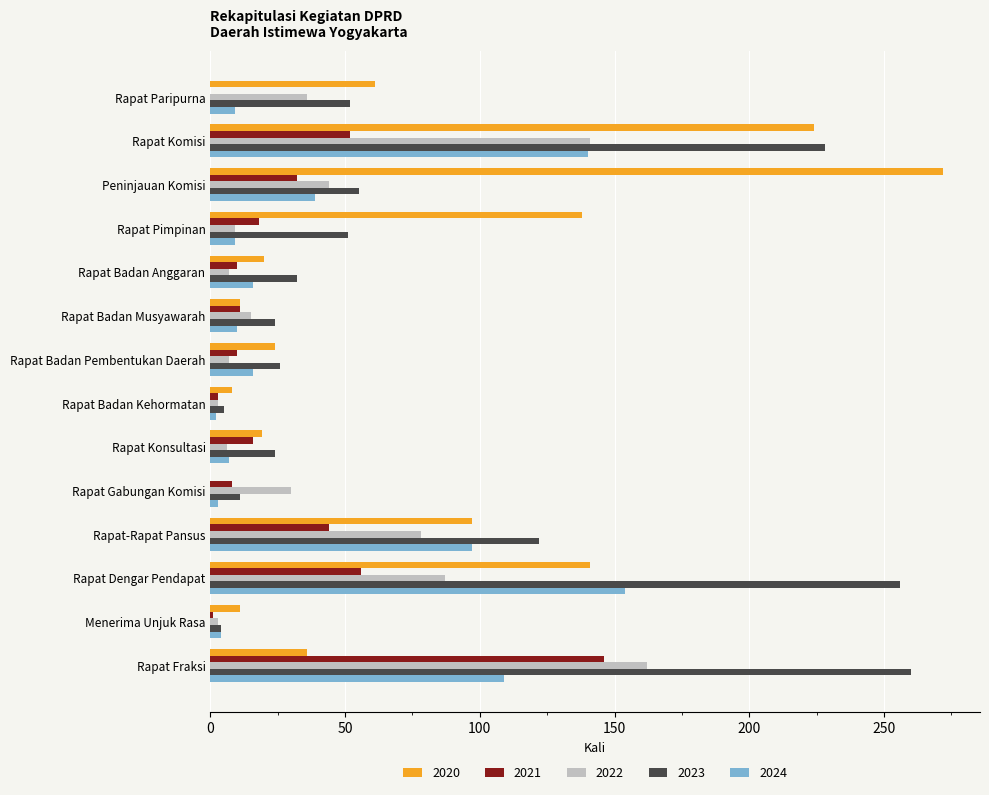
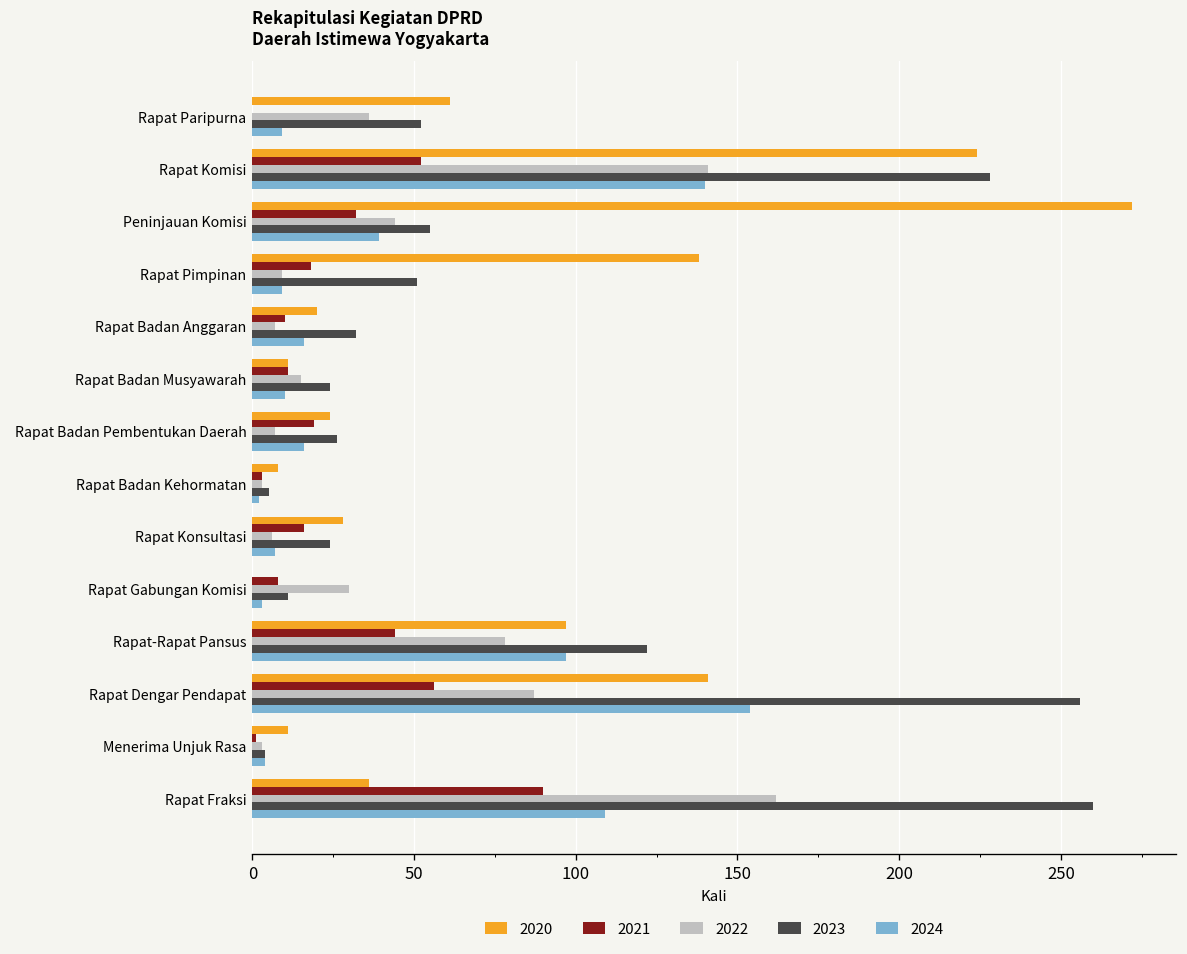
  {
    "2020": {
      "Rapat Paripurna": 61,
      "Rapat Komisi": 224,
      "Peninjauan Komisi": 272,
      "Rapat Pimpinan": 138,
      "Rapat Badan Anggaran": 20,
      "Rapat Badan Musyawarah": 11,
      "Rapat Badan Pembentukan Daerah": 24,
      "Rapat Badan Kehormatan": 8,
-     "Rapat Konsultasi": 19,
+     "Rapat Konsultasi": 28,
      "Rapat Gabungan Komisi": 0,
      "Rapat-Rapat Pansus": 97,
      "Rapat Dengar Pendapat": 141,
      "Menerima Unjuk Rasa": 11,
      "Rapat Fraksi": 36
    },
    "2021": {
      "Rapat Paripurna": 0,
      "Rapat Komisi": 52,
      "Peninjauan Komisi": 32,
      "Rapat Pimpinan": 18,
      "Rapat Badan Anggaran": 10,
      "Rapat Badan Musyawarah": 11,
-     "Rapat Badan Pembentukan Daerah": 10,
+     "Rapat Badan Pembentukan Daerah": 19,
      "Rapat Badan Kehormatan": 3,
      "Rapat Konsultasi": 16,
      "Rapat Gabungan Komisi": 8,
      "Rapat-Rapat Pansus": 44,
      "Rapat Dengar Pendapat": 56,
      "Menerima Unjuk Rasa": 1,
-     "Rapat Fraksi": 146
+     "Rapat Fraksi": 90
    },
    "2022": {
      "Rapat Paripurna": 36,
      "Rapat Komisi": 141,
      "Peninjauan Komisi": 44,
      "Rapat Pimpinan": 9,
      "Rapat Badan Anggaran": 7,
      "Rapat Badan Musyawarah": 15,
      "Rapat Badan Pembentukan Daerah": 7,
      "Rapat Badan Kehormatan": 3,
      "Rapat Konsultasi": 6,
      "Rapat Gabungan Komisi": 30,
      "Rapat-Rapat Pansus": 78,
      "Rapat Dengar Pendapat": 87,
      "Menerima Unjuk Rasa": 3,
      "Rapat Fraksi": 162
    },
    "2023": {
      "Rapat Paripurna": 52,
      "Rapat Komisi": 228,
      "Peninjauan Komisi": 55,
      "Rapat Pimpinan": 51,
      "Rapat Badan Anggaran": 32,
      "Rapat Badan Musyawarah": 24,
      "Rapat Badan Pembentukan Daerah": 26,
      "Rapat Badan Kehormatan": 5,
      "Rapat Konsultasi": 24,
      "Rapat Gabungan Komisi": 11,
      "Rapat-Rapat Pansus": 122,
      "Rapat Dengar Pendapat": 256,
      "Menerima Unjuk Rasa": 4,
      "Rapat Fraksi": 260
    },
    "2024": {
      "Rapat Paripurna": 9,
      "Rapat Komisi": 140,
      "Peninjauan Komisi": 39,
      "Rapat Pimpinan": 9,
      "Rapat Badan Anggaran": 16,
      "Rapat Badan Musyawarah": 10,
      "Rapat Badan Pembentukan Daerah": 16,
      "Rapat Badan Kehormatan": 2,
      "Rapat Konsultasi": 7,
      "Rapat Gabungan Komisi": 3,
      "Rapat-Rapat Pansus": 97,
      "Rapat Dengar Pendapat": 154,
      "Menerima Unjuk Rasa": 4,
      "Rapat Fraksi": 109
    }
  }
